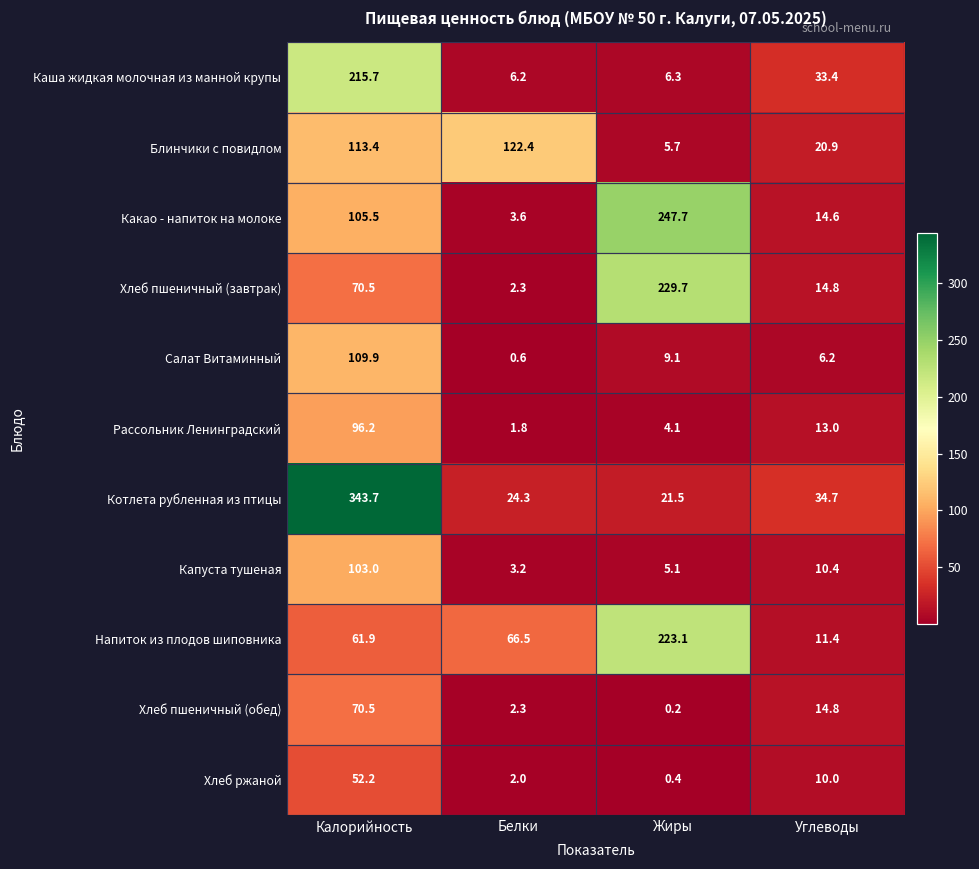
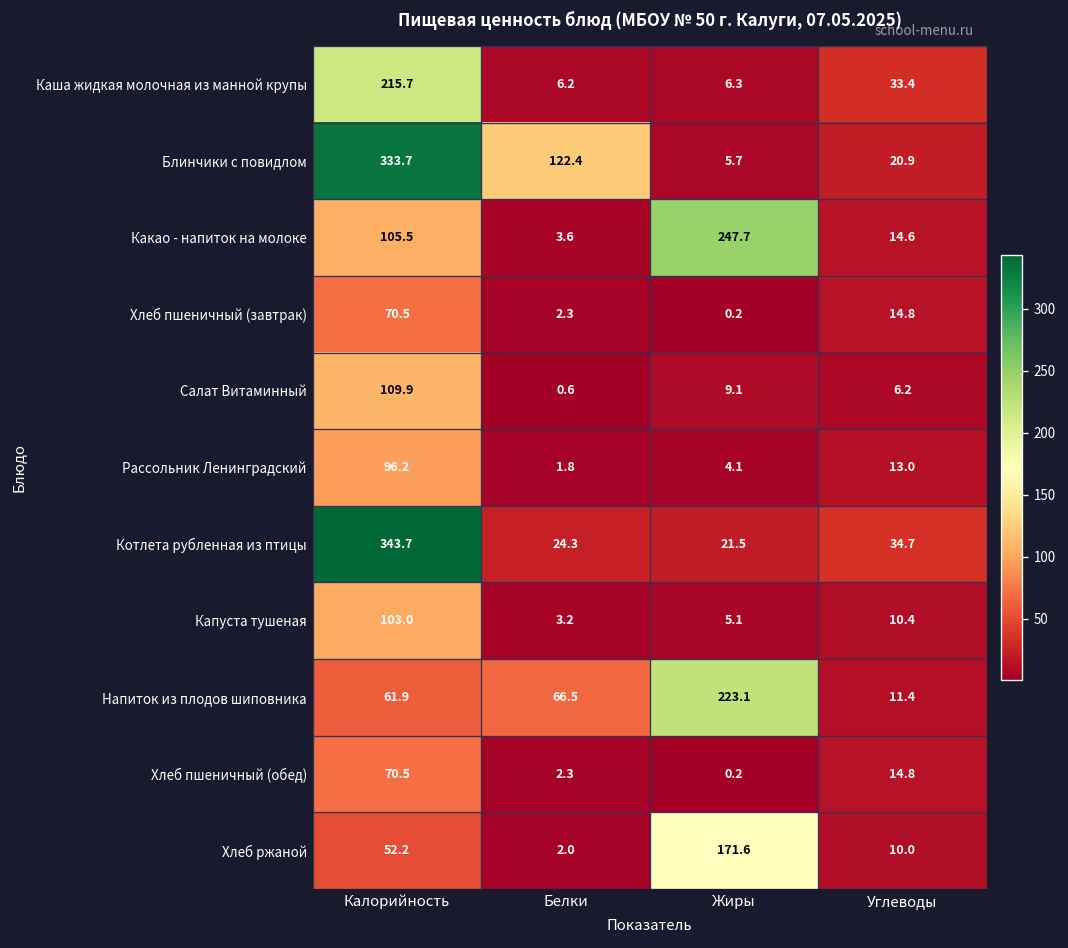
  {
    "Каша жидкая молочная из манной крупы": {
      "Калорийность": 215.7,
      "Белки": 6.2,
      "Жиры": 6.3,
      "Углеводы": 33.4
    },
    "Блинчики с повидлом": {
-     "Калорийность": 113.4,
+     "Калорийность": 333.7,
      "Белки": 122.4,
      "Жиры": 5.7,
      "Углеводы": 20.9
    },
    "Какао - напиток на молоке": {
      "Калорийность": 105.5,
      "Белки": 3.6,
      "Жиры": 247.7,
      "Углеводы": 14.6
    },
    "Хлеб пшеничный (завтрак)": {
      "Калорийность": 70.5,
      "Белки": 2.3,
-     "Жиры": 229.7,
+     "Жиры": 0.2,
      "Углеводы": 14.8
    },
    "Салат Витаминный": {
      "Калорийность": 109.9,
      "Белки": 0.6,
      "Жиры": 9.1,
      "Углеводы": 6.2
    },
    "Рассольник Ленинградский": {
      "Калорийность": 96.2,
      "Белки": 1.8,
      "Жиры": 4.1,
      "Углеводы": 13.0
    },
    "Котлета рубленная из птицы": {
      "Калорийность": 343.7,
      "Белки": 24.3,
      "Жиры": 21.5,
      "Углеводы": 34.7
    },
    "Капуста тушеная": {
      "Калорийность": 103.0,
      "Белки": 3.2,
      "Жиры": 5.1,
      "Углеводы": 10.4
    },
    "Напиток из плодов шиповника": {
      "Калорийность": 61.9,
      "Белки": 66.5,
      "Жиры": 223.1,
      "Углеводы": 11.4
    },
    "Хлеб пшеничный (обед)": {
      "Калорийность": 70.5,
      "Белки": 2.3,
      "Жиры": 0.2,
      "Углеводы": 14.8
    },
    "Хлеб ржаной": {
      "Калорийность": 52.2,
      "Белки": 2.0,
-     "Жиры": 0.4,
+     "Жиры": 171.6,
      "Углеводы": 10.0
    }
  }
